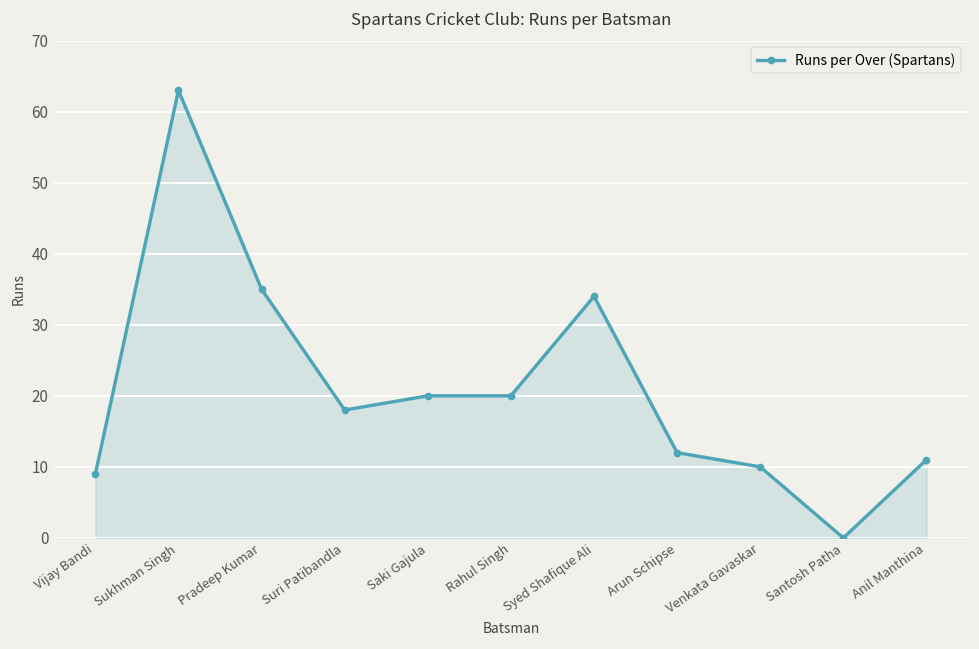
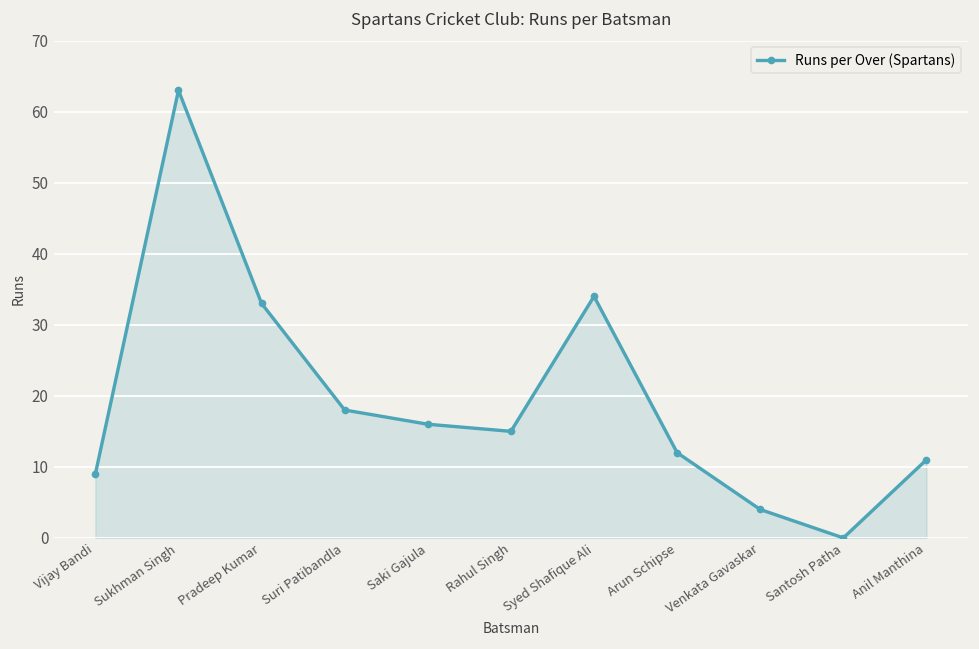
  {
    "Vijay Bandi": 9,
    "Sukhman Singh": 63,
-   "Pradeep Kumar": 35,
+   "Pradeep Kumar": 33,
    "Suri Patibandla": 18,
-   "Saki Gajula": 20,
-   "Rahul Singh": 20,
+   "Saki Gajula": 16,
+   "Rahul Singh": 15,
    "Syed Shafique Ali": 34,
    "Arun Schipse": 12,
-   "Venkata Gavaskar": 10,
+   "Venkata Gavaskar": 4,
    "Santosh Patha": 0,
    "Anil Manthina": 11
  }
